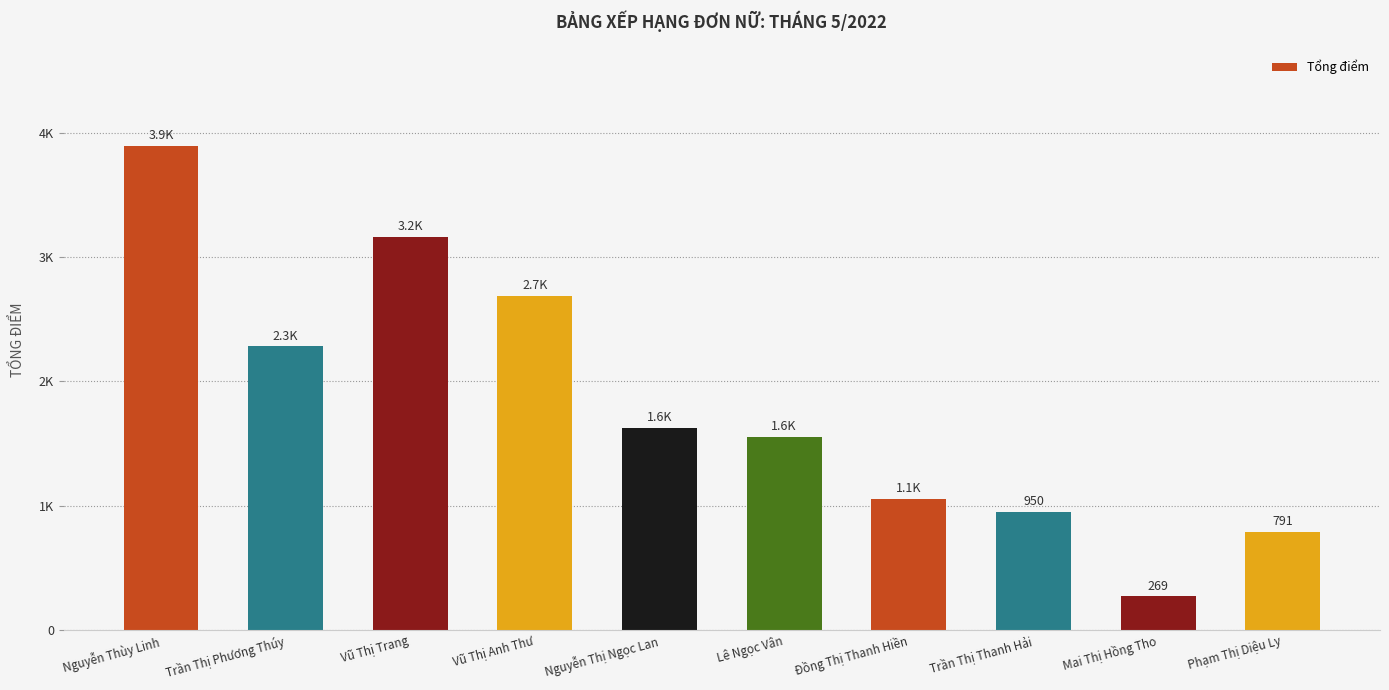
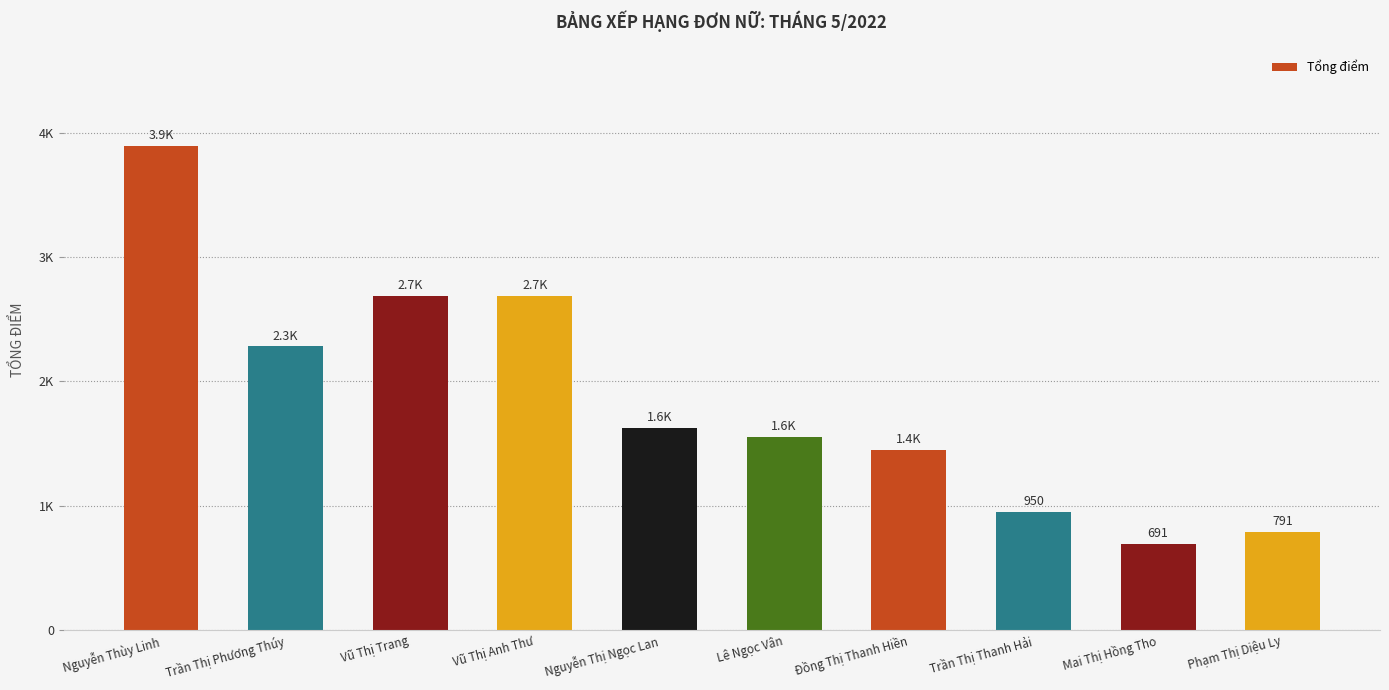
  {
    "Nguyễn Thùy Linh": "3.9K",
    "Trần Thị Phương Thúy": "2.3K",
-   "Vũ Thị Trang": "3.2K",
+   "Vũ Thị Trang": "2.7K",
    "Vũ Thị Anh Thư": "2.7K",
    "Nguyễn Thị Ngọc Lan": "1.6K",
    "Lê Ngọc Vân": "1.6K",
-   "Đồng Thị Thanh Hiền": "1.1K",
+   "Đồng Thị Thanh Hiền": "1.4K",
    "Trần Thị Thanh Hải": "950",
-   "Mai Thị Hồng Tho": "269",
+   "Mai Thị Hồng Tho": "691",
    "Phạm Thị Diệu Ly": "791"
  }
